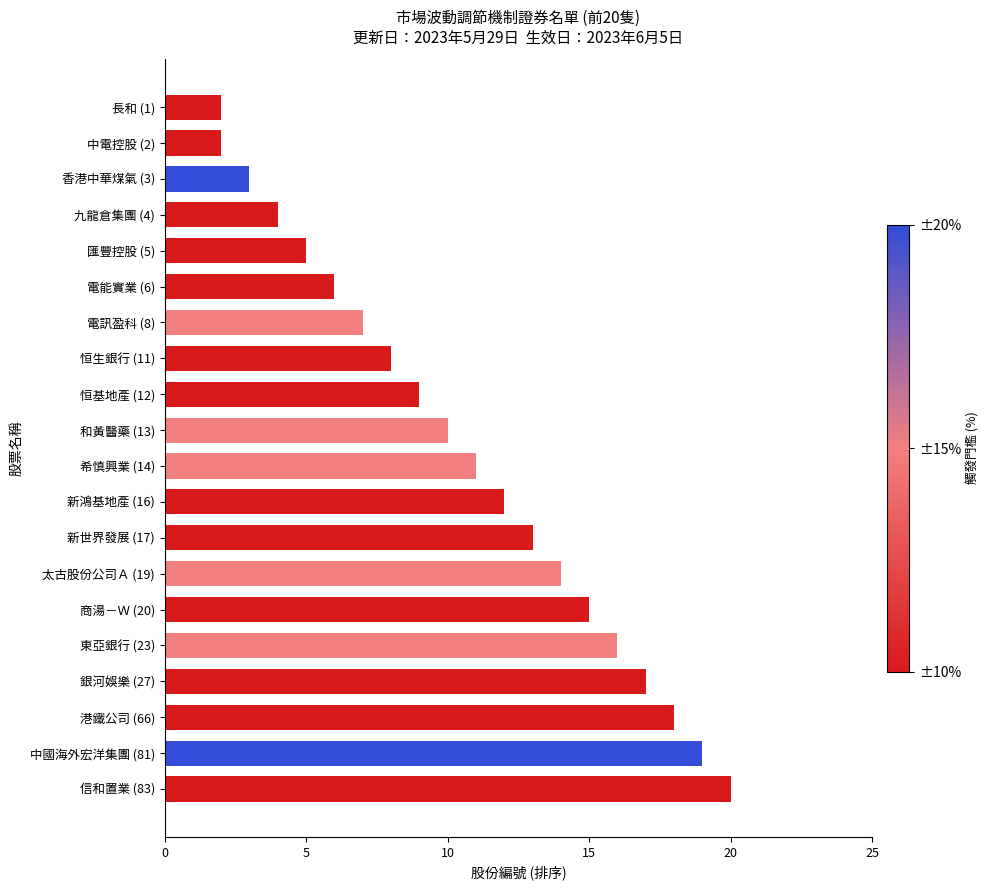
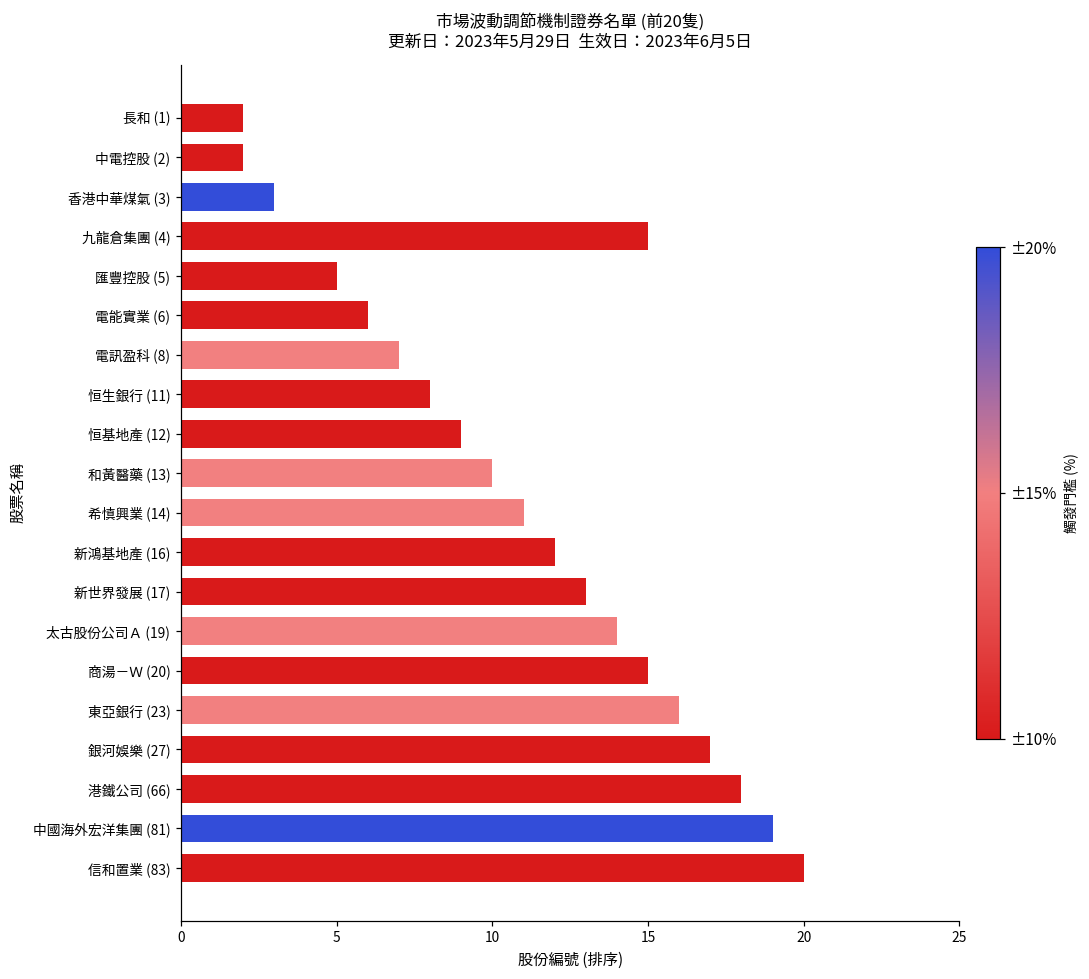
  {
    "長和 (1)": 2,
    "中電控股 (2)": 2,
    "香港中華煤氣 (3)": 3,
-   "九龍倉集團 (4)": 4,
+   "九龍倉集團 (4)": 15,
    "匯豐控股 (5)": 5,
    "電能實業 (6)": 6,
    "電訊盈科 (8)": 7,
    "恒生銀行 (11)": 8,
    "恒基地產 (12)": 9,
    "和黃醫藥 (13)": 10,
    "希慎興業 (14)": 11,
    "新鴻基地產 (16)": 12,
    "新世界發展 (17)": 13,
    "太古股份公司Ａ (19)": 14,
    "商湯－Ｗ (20)": 15,
    "東亞銀行 (23)": 16,
    "銀河娛樂 (27)": 17,
    "港鐵公司 (66)": 18,
    "中國海外宏洋集團 (81)": 19,
    "信和置業 (83)": 20
  }
